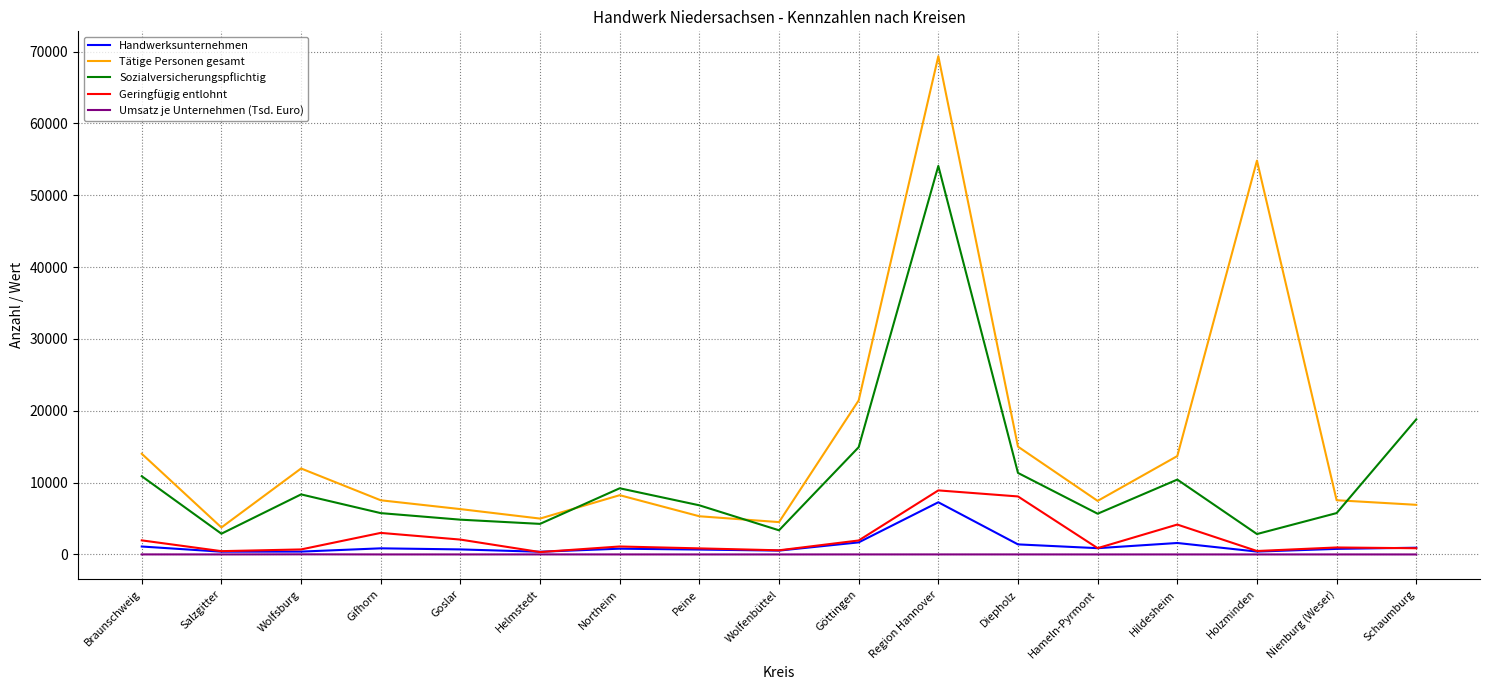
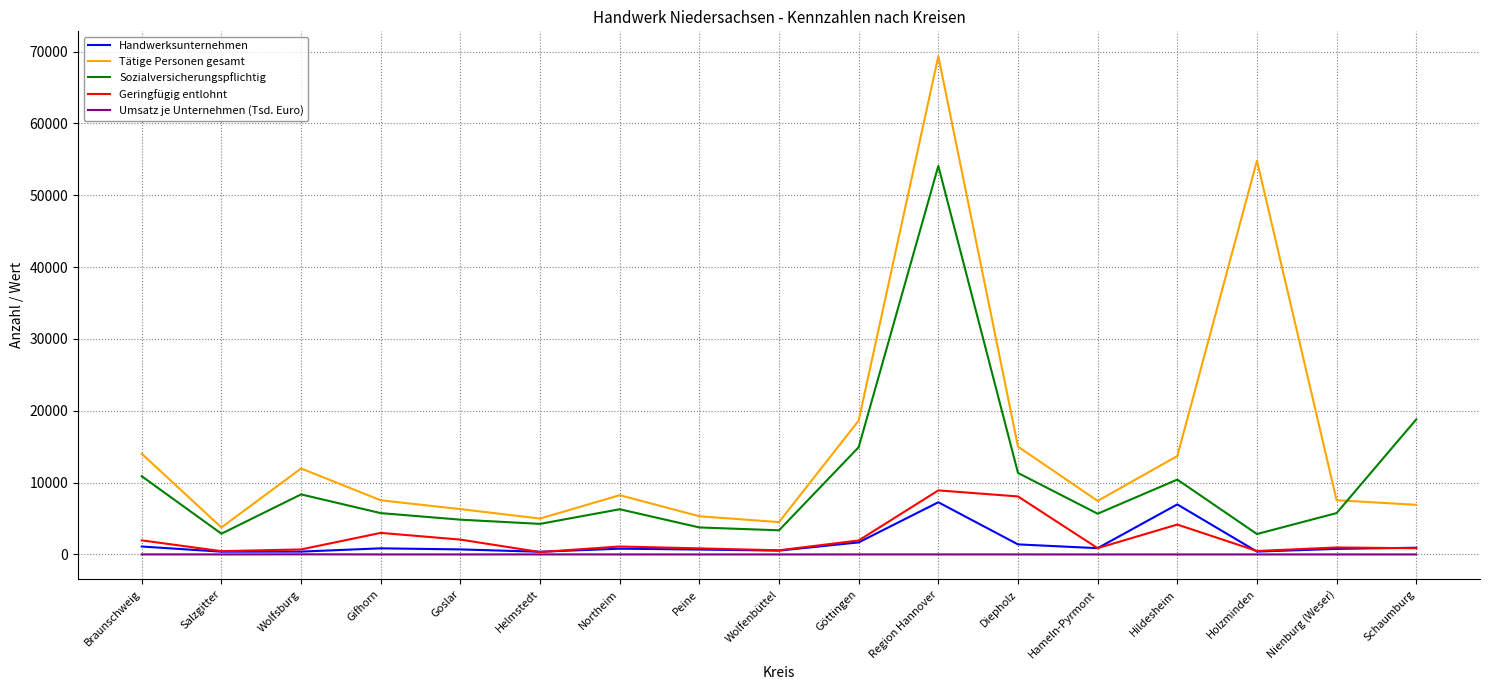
  {
    "Handwerksunternehmen": {
      "Braunschweig": 1000,
      "Gifhorn": 1000,
      "Goslar": 1000,
      "Region Hannover": 7000,
      "Diepholz": 1000,
-     "Hildesheim": 2000
+     "Hildesheim": 7000
    },
    "Tätige Personen gesamt": {
      "Braunschweig": 14000,
      "Salzgitter": 4000,
      "Wolfsburg": 12000,
      "Gifhorn": 8000,
      "Goslar": 6000,
      "Helmstedt": 5000,
      "Northeim": 8000,
      "Peine": 5000,
      "Wolfenbüttel": 5000,
-     "Göttingen": 21000,
+     "Göttingen": 19000,
      "Region Hannover": 69000,
      "Diepholz": 15000,
      "Hameln-Pyrmont": 7000,
      "Hildesheim": 14000,
      "Holzminden": 55000,
      "Nienburg (Weser)": 8000,
      "Schaumburg": 7000
    },
    "Sozialversicherungspflichtig": {
      "Braunschweig": 11000,
      "Salzgitter": 3000,
      "Wolfsburg": 8000,
      "Gifhorn": 6000,
      "Goslar": 5000,
      "Helmstedt": 4000,
-     "Northeim": 9000,
-     "Peine": 7000,
+     "Northeim": 6000,
+     "Peine": 4000,
      "Wolfenbüttel": 3000,
      "Göttingen": 15000,
      "Region Hannover": 54000,
      "Diepholz": 11000,
      "Hameln-Pyrmont": 6000,
      "Hildesheim": 10000,
      "Holzminden": 3000,
      "Nienburg (Weser)": 6000,
      "Schaumburg": 19000
    },
    "Geringfügig entlohnt": {
      "Braunschweig": 2000,
      "Gifhorn": 3000,
      "Goslar": 2000,
      "Region Hannover": 9000,
      "Diepholz": 8000,
      "Hildesheim": 4000
    },
    "Umsatz je Unternehmen (Tsd. Euro)": {
      "Braunschweig": 0,
      "Salzgitter": 0,
      "Wolfsburg": 0,
      "Gifhorn": 0,
      "Goslar": 0,
      "Northeim": 0,
      "Peine": 0,
      "Wolfenbüttel": 0,
      "Göttingen": 0,
      "Region Hannover": 0,
      "Diepholz": 0,
      "Hameln-Pyrmont": 0,
      "Hildesheim": 0,
      "Holzminden": 0,
      "Nienburg (Weser)": 0,
      "Schaumburg": 0
    }
  }
